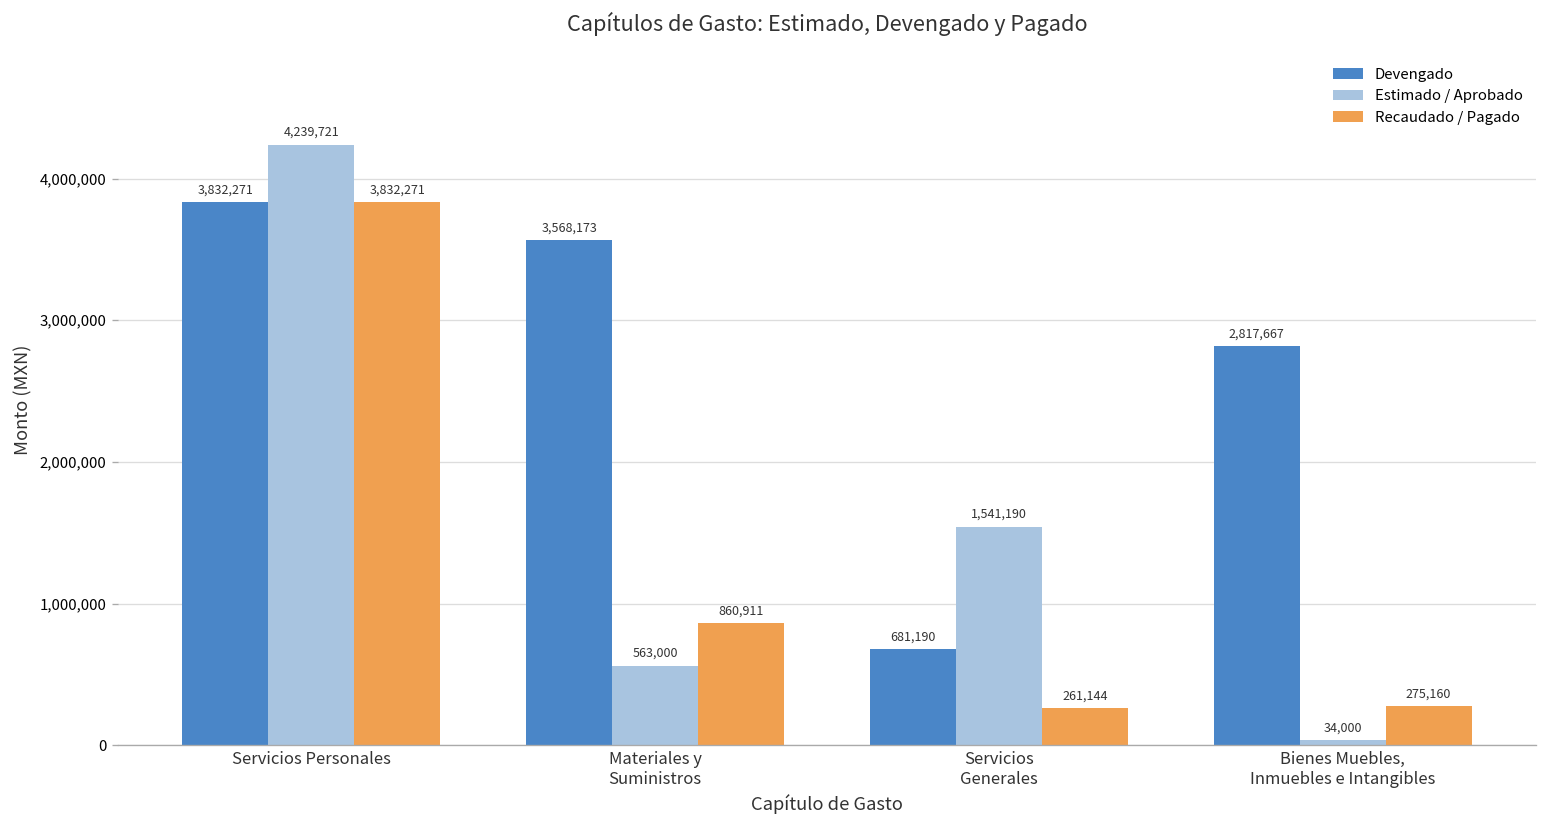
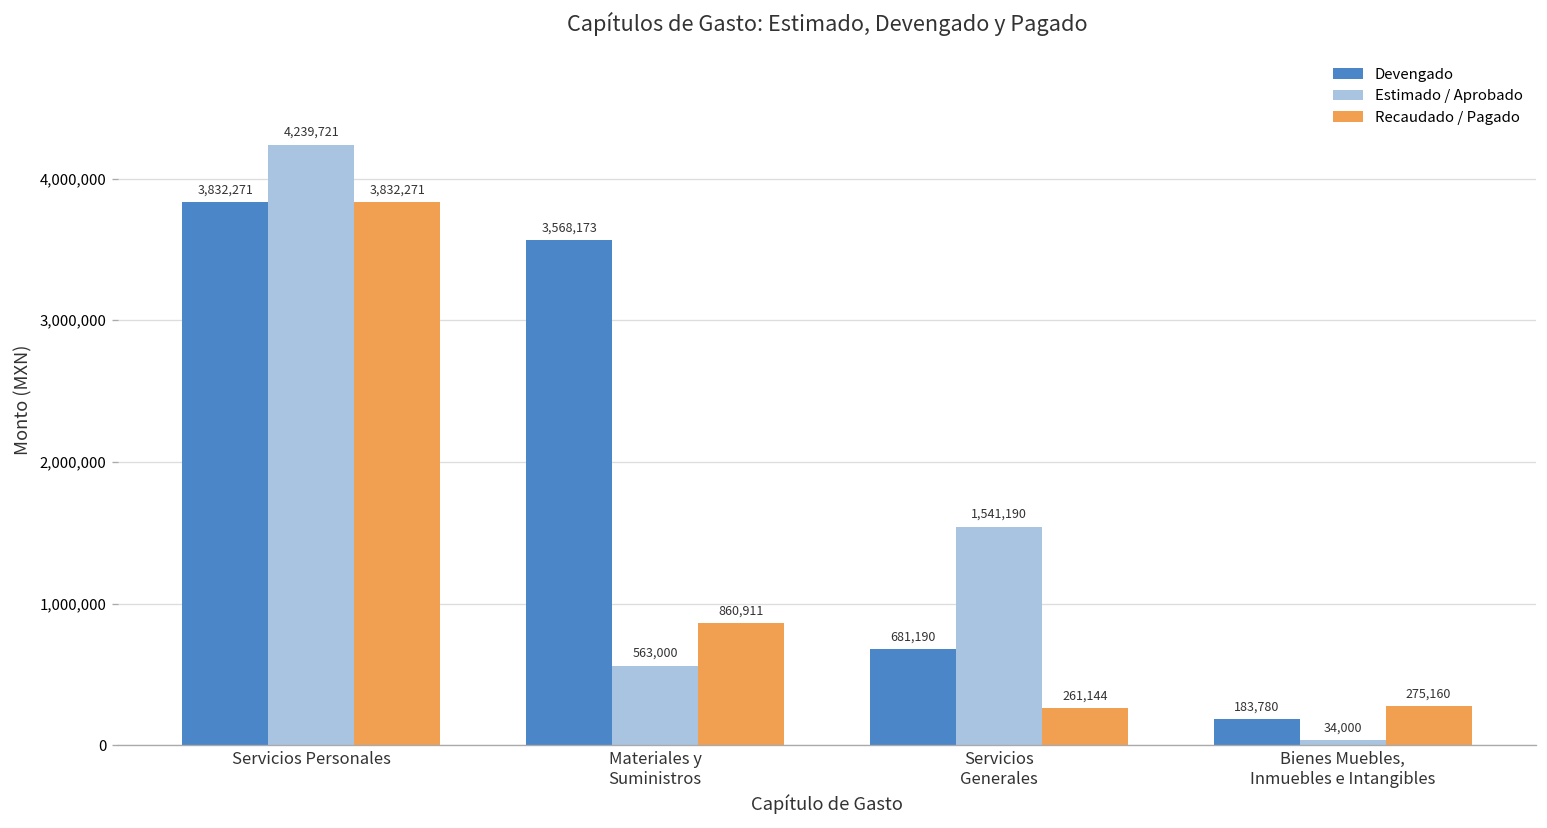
  {
    "Devengado": {
      "Servicios Personales": "3,832,271",
      "Materiales y Suministros": "3,568,173",
      "Servicios Generales": "681,190",
-     "Bienes Muebles, Inmuebles e Intangibles": "2,817,667"
+     "Bienes Muebles, Inmuebles e Intangibles": "183,780"
    },
    "Estimado / Aprobado": {
      "Servicios Personales": "4,239,721",
      "Materiales y Suministros": "563,000",
      "Servicios Generales": "1,541,190",
      "Bienes Muebles, Inmuebles e Intangibles": "34,000"
    },
    "Recaudado / Pagado": {
      "Servicios Personales": "3,832,271",
      "Materiales y Suministros": "860,911",
      "Servicios Generales": "261,144",
      "Bienes Muebles, Inmuebles e Intangibles": "275,160"
    }
  }
